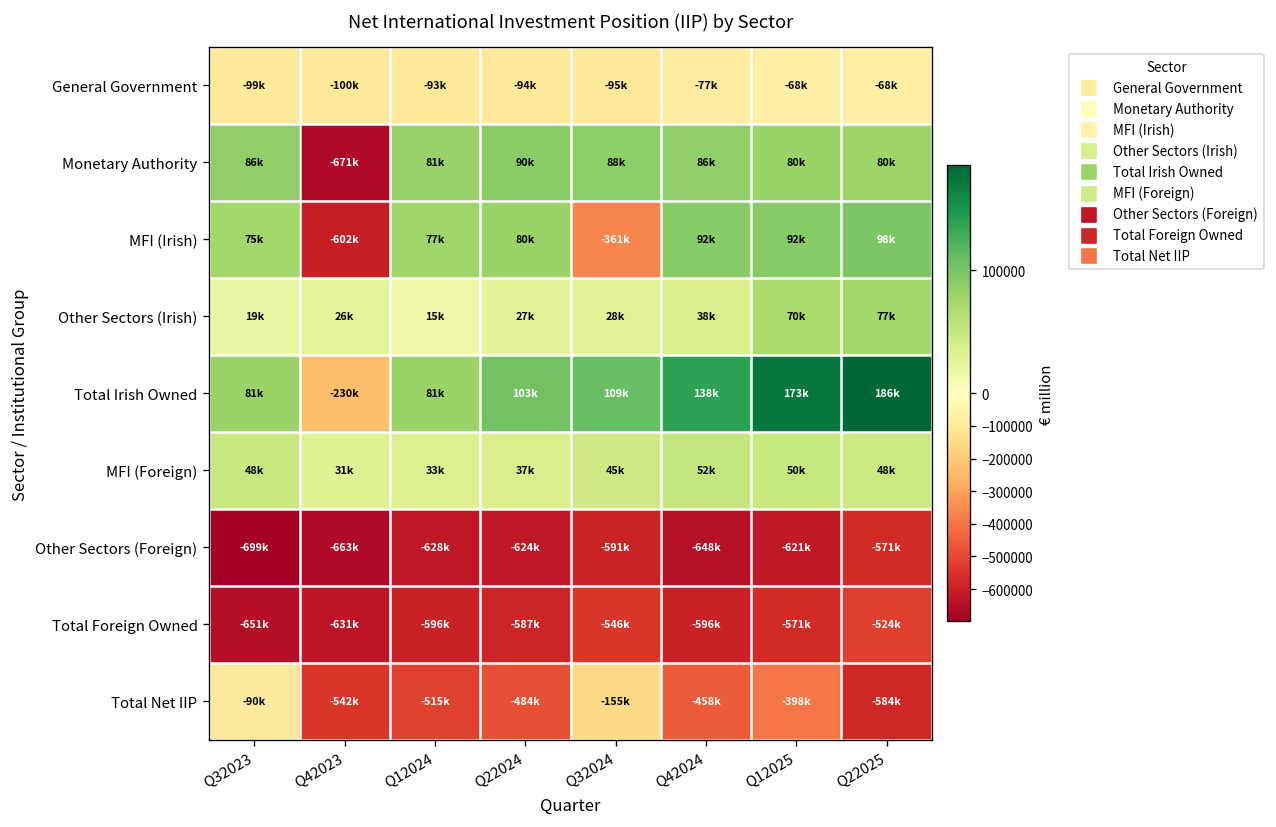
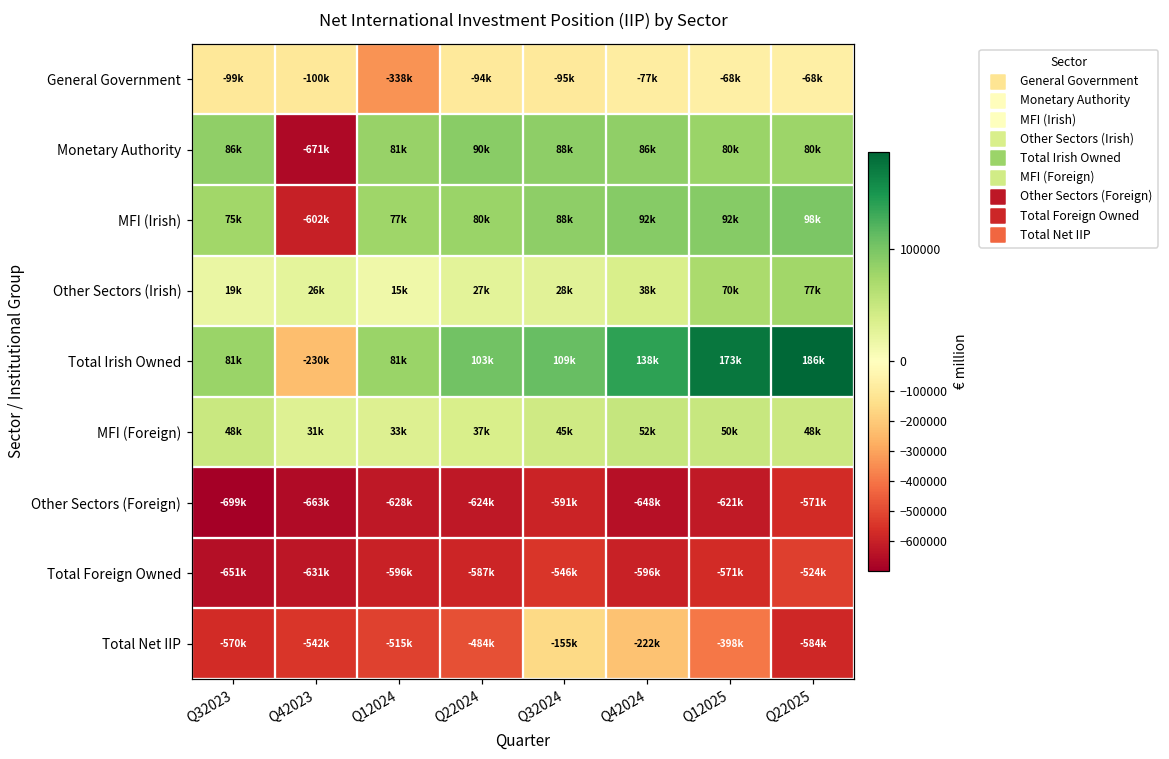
  {
    "General Government": {
      "Q32023": "-99k",
      "Q42023": "-100k",
-     "Q12024": "-93k",
+     "Q12024": "-338k",
      "Q22024": "-94k",
      "Q32024": "-95k",
      "Q42024": "-77k",
      "Q12025": "-68k",
      "Q22025": "-68k"
    },
    "Monetary Authority": {
      "Q32023": "86k",
      "Q42023": "-671k",
      "Q12024": "81k",
      "Q22024": "90k",
      "Q32024": "88k",
      "Q42024": "86k",
      "Q12025": "80k",
      "Q22025": "80k"
    },
    "MFI (Irish)": {
      "Q32023": "75k",
      "Q42023": "-602k",
      "Q12024": "77k",
      "Q22024": "80k",
-     "Q32024": "-361k",
+     "Q32024": "88k",
      "Q42024": "92k",
      "Q12025": "92k",
      "Q22025": "98k"
    },
    "Other Sectors (Irish)": {
      "Q32023": "19k",
      "Q42023": "26k",
      "Q12024": "15k",
      "Q22024": "27k",
      "Q32024": "28k",
      "Q42024": "38k",
      "Q12025": "70k",
      "Q22025": "77k"
    },
    "Total Irish Owned": {
      "Q32023": "81k",
      "Q42023": "-230k",
      "Q12024": "81k",
      "Q22024": "103k",
      "Q32024": "109k",
      "Q42024": "138k",
      "Q12025": "173k",
      "Q22025": "186k"
    },
    "MFI (Foreign)": {
      "Q32023": "48k",
      "Q42023": "31k",
      "Q12024": "33k",
      "Q22024": "37k",
      "Q32024": "45k",
      "Q42024": "52k",
      "Q12025": "50k",
      "Q22025": "48k"
    },
    "Other Sectors (Foreign)": {
      "Q32023": "-699k",
      "Q42023": "-663k",
      "Q12024": "-628k",
      "Q22024": "-624k",
      "Q32024": "-591k",
      "Q42024": "-648k",
      "Q12025": "-621k",
      "Q22025": "-571k"
    },
    "Total Foreign Owned": {
      "Q32023": "-651k",
      "Q42023": "-631k",
      "Q12024": "-596k",
      "Q22024": "-587k",
      "Q32024": "-546k",
      "Q42024": "-596k",
      "Q12025": "-571k",
      "Q22025": "-524k"
    },
    "Total Net IIP": {
-     "Q32023": "-90k",
+     "Q32023": "-570k",
      "Q42023": "-542k",
      "Q12024": "-515k",
      "Q22024": "-484k",
      "Q32024": "-155k",
-     "Q42024": "-458k",
+     "Q42024": "-222k",
      "Q12025": "-398k",
      "Q22025": "-584k"
    }
  }
